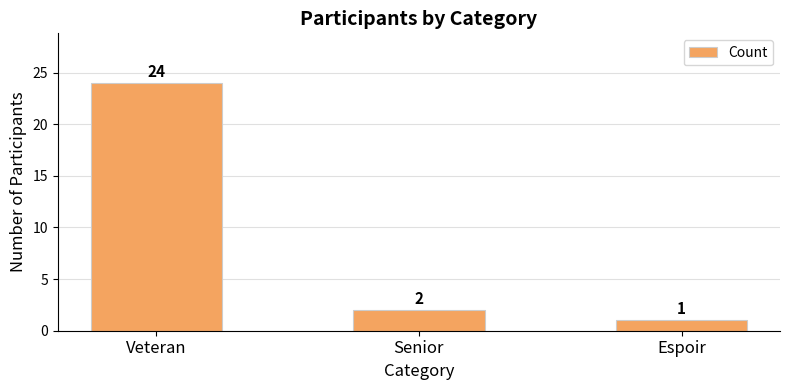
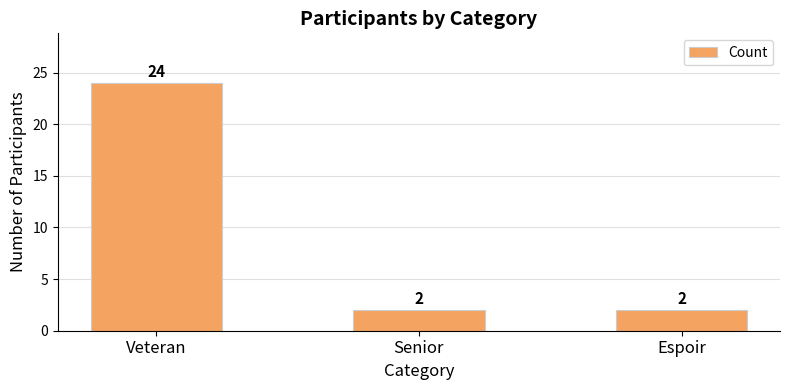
  {
    "Veteran": 24,
    "Senior": 2,
-   "Espoir": 1
+   "Espoir": 2
  }
